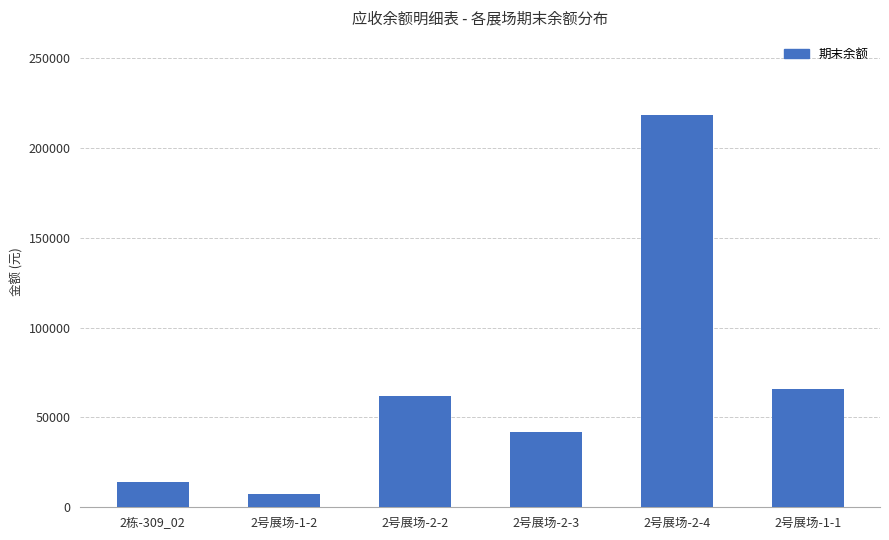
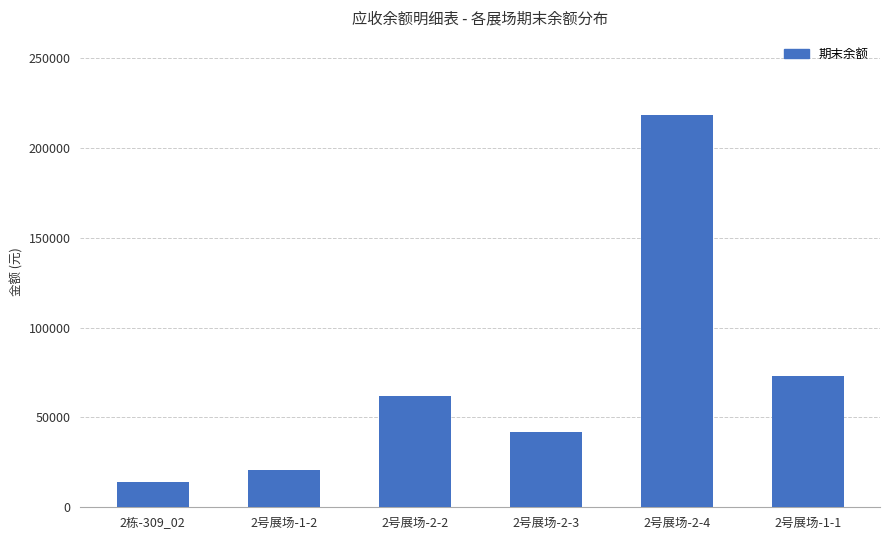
  {
    "2栋-309_02": 14000,
-   "2号展场-1-2": 7000,
+   "2号展场-1-2": 21000,
    "2号展场-2-2": 62000,
    "2号展场-2-3": 42000,
    "2号展场-2-4": 218000,
-   "2号展场-1-1": 66000
+   "2号展场-1-1": 73000
  }
